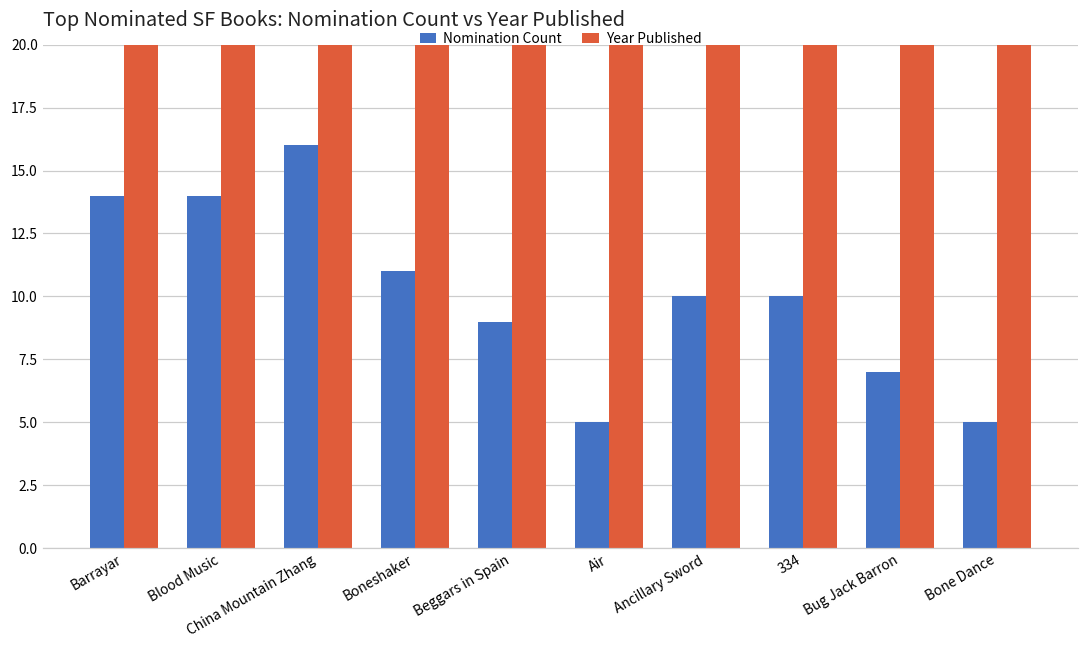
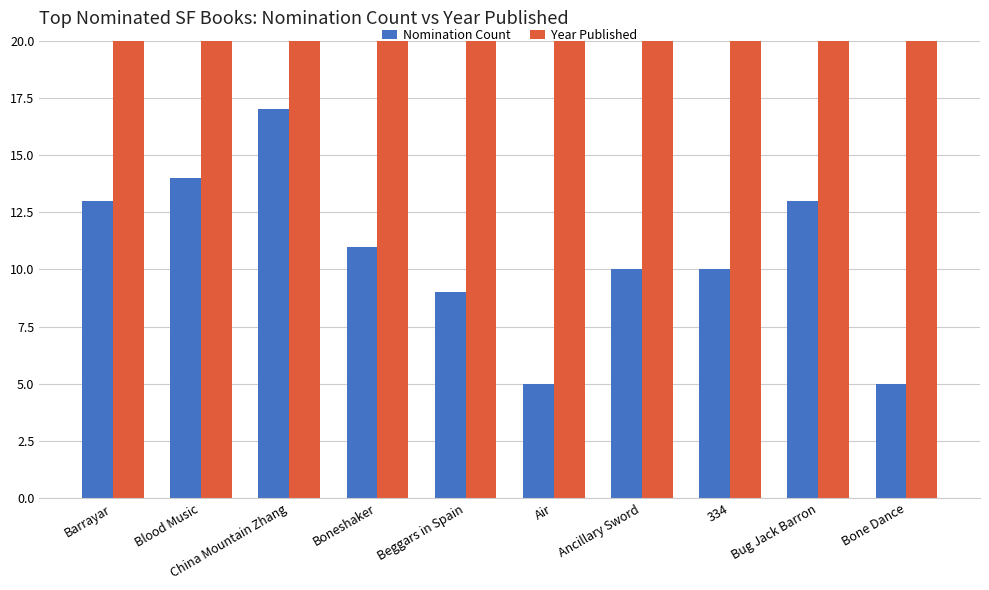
  {
    "Nomination Count": {
-     "Barrayar": 14,
+     "Barrayar": 13,
      "Blood Music": 14,
-     "China Mountain Zhang": 16,
+     "China Mountain Zhang": 17,
      "Boneshaker": 11,
      "Beggars in Spain": 9,
      "Air": 5,
      "Ancillary Sword": 10,
      "334": 10,
-     "Bug Jack Barron": 7,
+     "Bug Jack Barron": 13,
      "Bone Dance": 5
    }
  }
